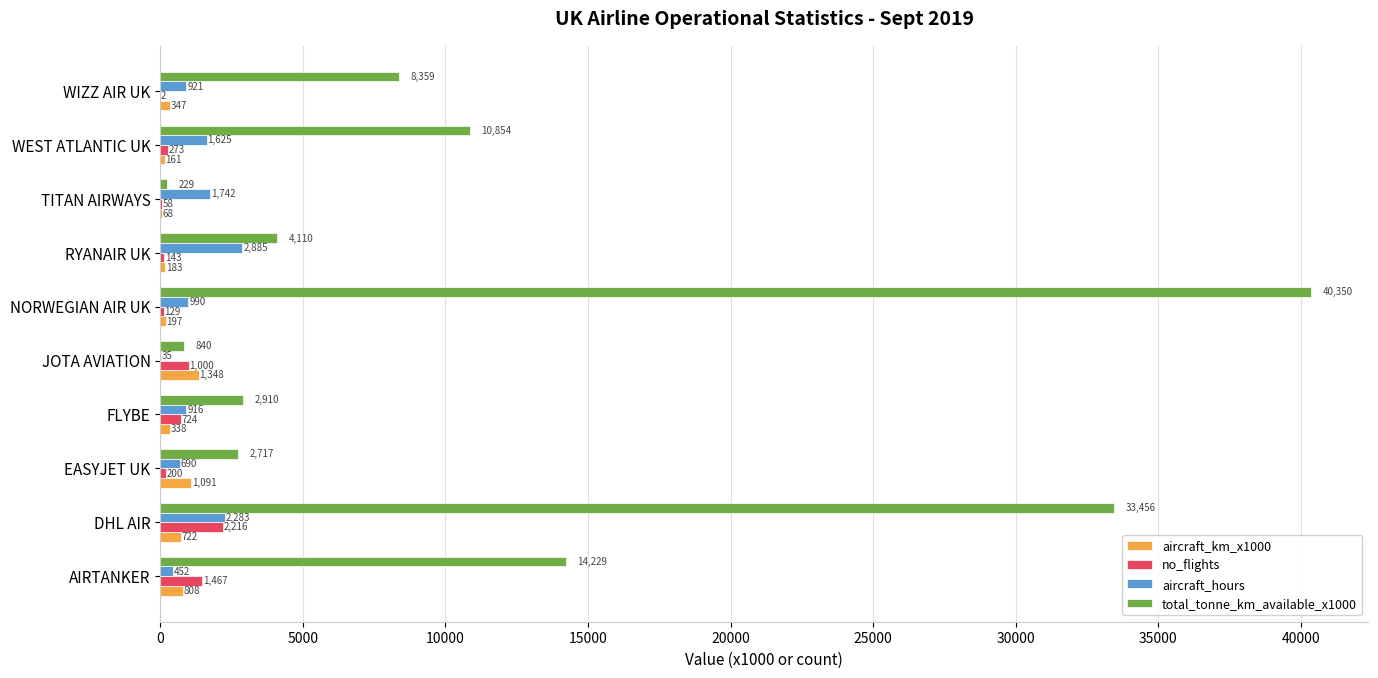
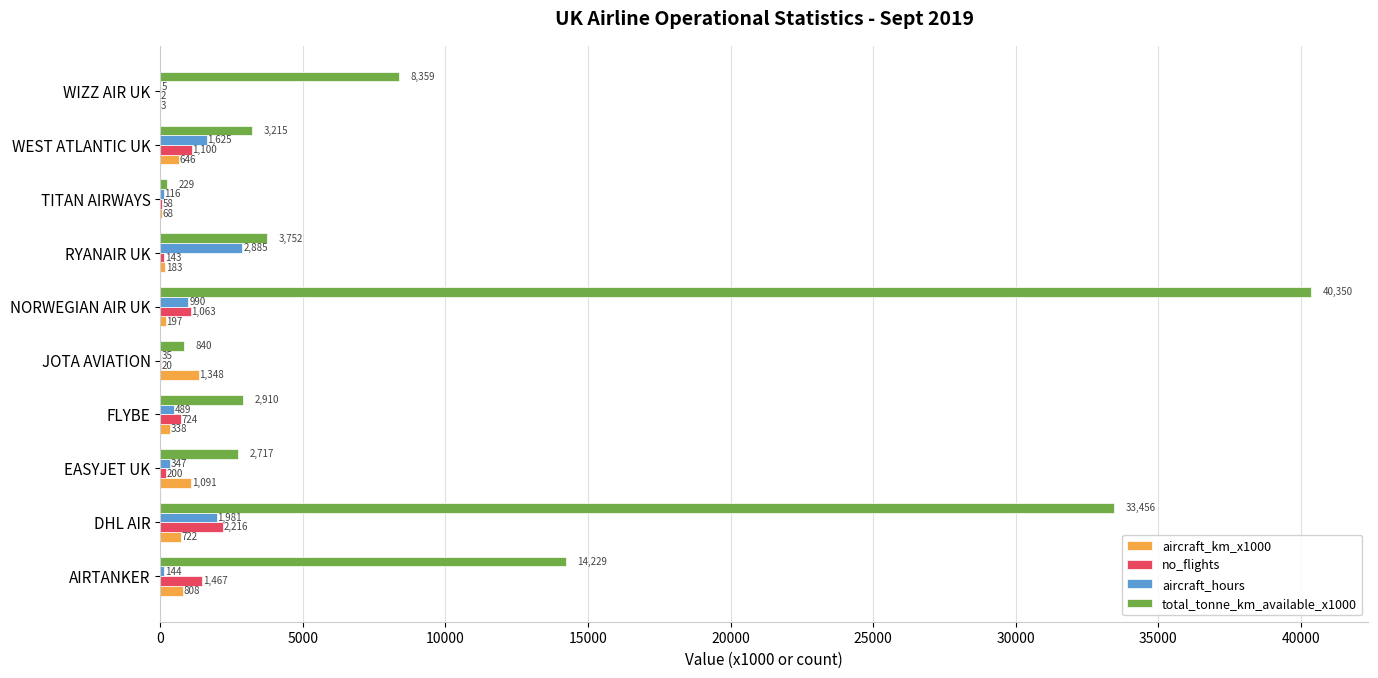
  {
    "aircraft_km_x1000": {
-     "WIZZ AIR UK": "347",
-     "WEST ATLANTIC UK": "161",
+     "WIZZ AIR UK": "3",
+     "WEST ATLANTIC UK": "646",
      "TITAN AIRWAYS": "68",
      "RYANAIR UK": "183",
      "NORWEGIAN AIR UK": "197",
      "JOTA AVIATION": "1,348",
      "FLYBE": "338",
      "EASYJET UK": "1,091",
      "DHL AIR": "722",
      "AIRTANKER": "808"
    },
    "no_flights": {
      "WIZZ AIR UK": "2",
-     "WEST ATLANTIC UK": "273",
+     "WEST ATLANTIC UK": "1,100",
      "TITAN AIRWAYS": "58",
      "RYANAIR UK": "143",
-     "NORWEGIAN AIR UK": "129",
-     "JOTA AVIATION": "1,000",
+     "NORWEGIAN AIR UK": "1,063",
+     "JOTA AVIATION": "20",
      "FLYBE": "724",
      "EASYJET UK": "200",
      "DHL AIR": "2,216",
      "AIRTANKER": "1,467"
    },
    "aircraft_hours": {
-     "WIZZ AIR UK": "921",
+     "WIZZ AIR UK": "5",
      "WEST ATLANTIC UK": "1,625",
-     "TITAN AIRWAYS": "1,742",
+     "TITAN AIRWAYS": "116",
      "RYANAIR UK": "2,885",
      "NORWEGIAN AIR UK": "990",
      "JOTA AVIATION": "35",
-     "FLYBE": "916",
-     "EASYJET UK": "690",
-     "DHL AIR": "2,283",
-     "AIRTANKER": "452"
+     "FLYBE": "489",
+     "EASYJET UK": "347",
+     "DHL AIR": "1,981",
+     "AIRTANKER": "144"
    },
    "total_tonne_km_available_x1000": {
      "WIZZ AIR UK": "8,359",
-     "WEST ATLANTIC UK": "10,854",
+     "WEST ATLANTIC UK": "3,215",
      "TITAN AIRWAYS": "229",
-     "RYANAIR UK": "4,110",
+     "RYANAIR UK": "3,752",
      "NORWEGIAN AIR UK": "40,350",
      "JOTA AVIATION": "840",
      "FLYBE": "2,910",
      "EASYJET UK": "2,717",
      "DHL AIR": "33,456",
      "AIRTANKER": "14,229"
    }
  }
